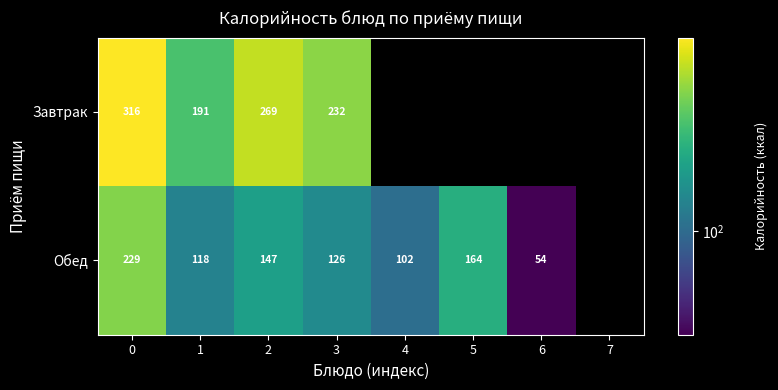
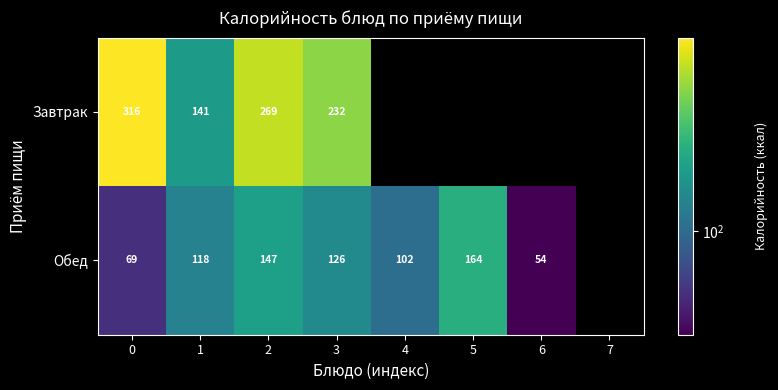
  {
    "Завтрак": {
      "0": 316,
-     "1": 191,
+     "1": 141,
      "2": 269,
      "3": 232
    },
    "Обед": {
-     "0": 229,
+     "0": 69,
      "1": 118,
      "2": 147,
      "3": 126,
      "4": 102,
      "5": 164,
      "6": 54
    }
  }
